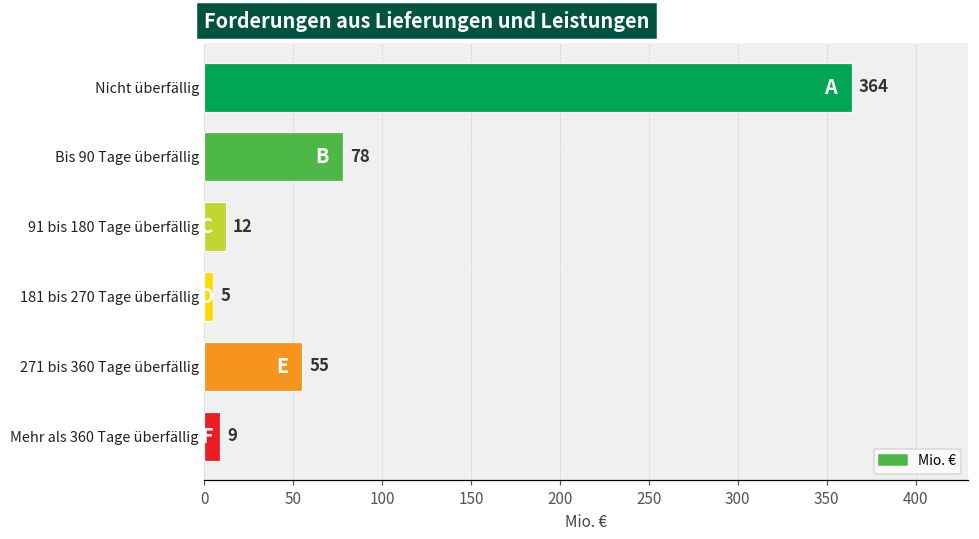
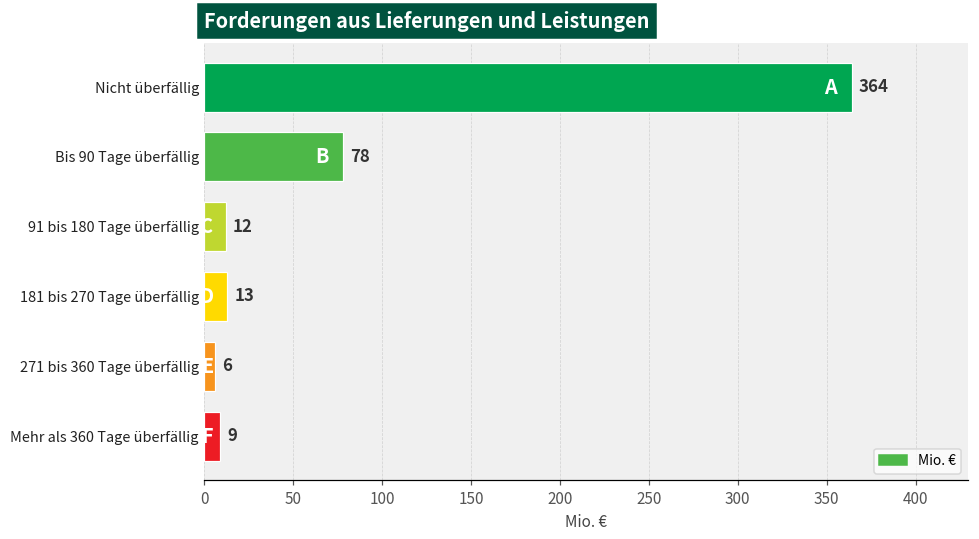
  {
    "Nicht überfällig": 364,
    "Bis 90 Tage überfällig": 78,
    "91 bis 180 Tage überfällig": 12,
-   "181 bis 270 Tage überfällig": 5,
-   "271 bis 360 Tage überfällig": 55,
+   "181 bis 270 Tage überfällig": 13,
+   "271 bis 360 Tage überfällig": 6,
    "Mehr als 360 Tage überfällig": 9
  }
